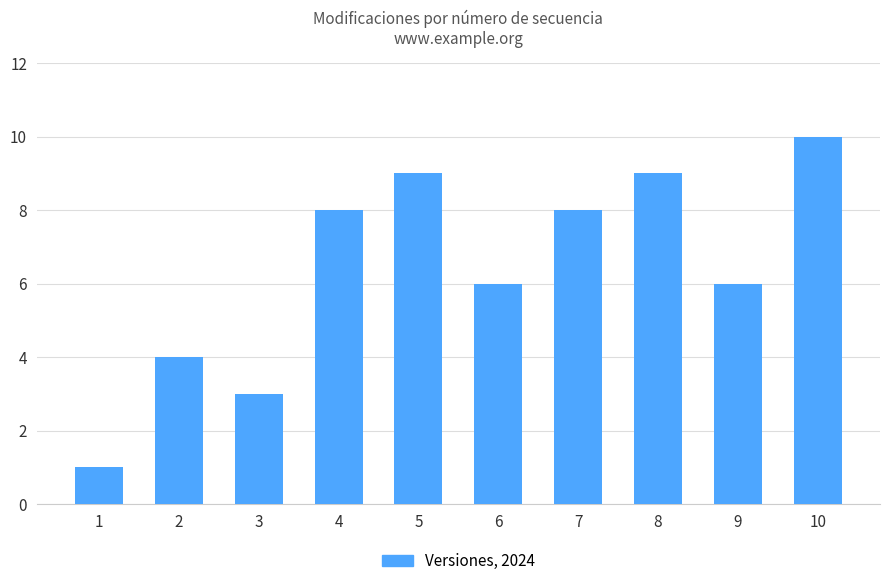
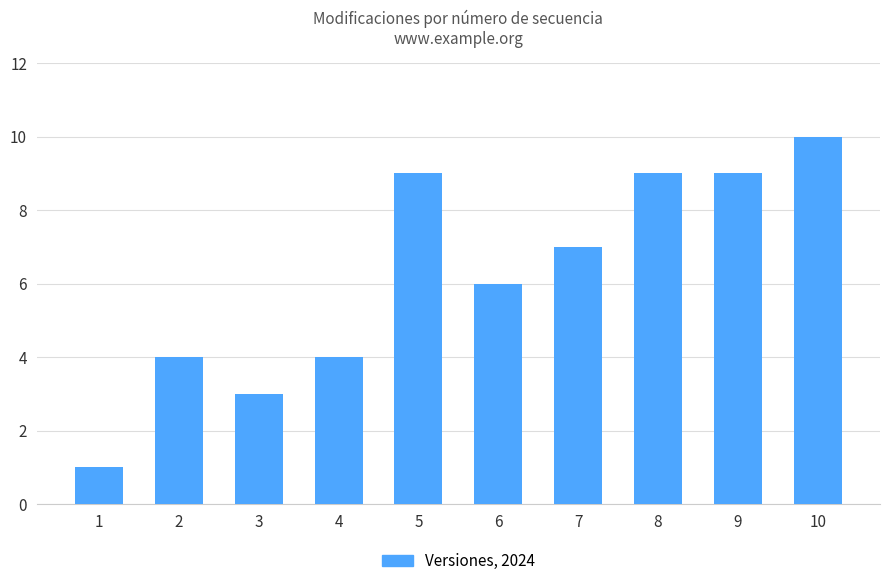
  {
    "1": 1,
    "2": 4,
    "3": 3,
-   "4": 8,
+   "4": 4,
    "5": 9,
    "6": 6,
-   "7": 8,
+   "7": 7,
    "8": 9,
-   "9": 6,
+   "9": 9,
    "10": 10
  }
